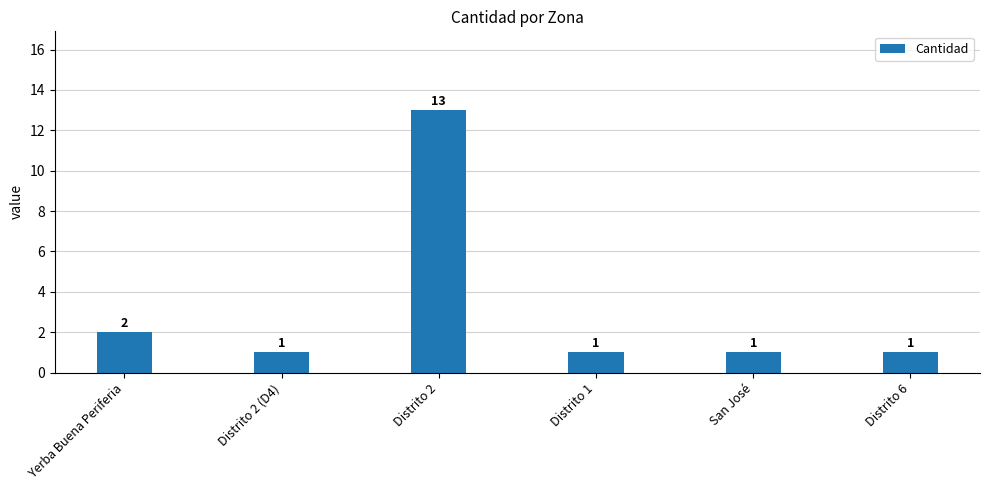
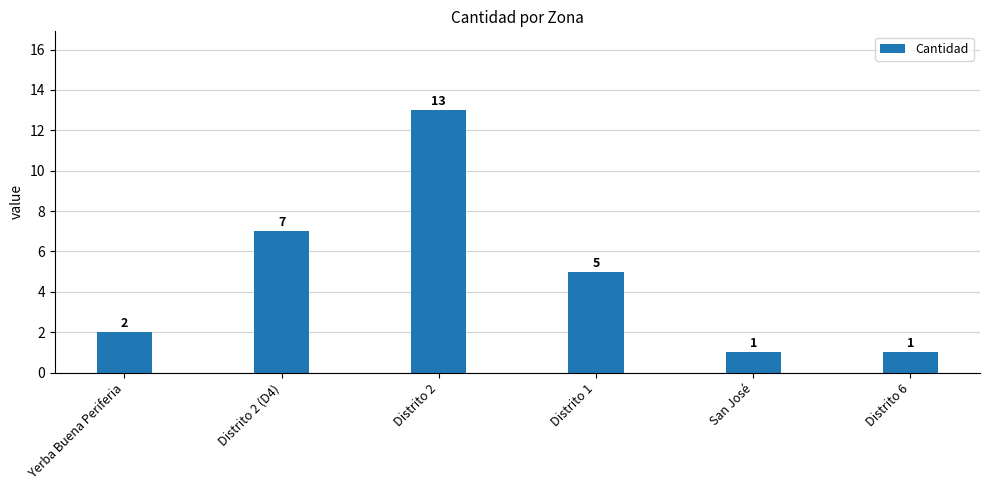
  {
    "Yerba Buena Periferia": 2,
-   "Distrito 2 (D4)": 1,
+   "Distrito 2 (D4)": 7,
    "Distrito 2": 13,
-   "Distrito 1": 1,
+   "Distrito 1": 5,
    "San José": 1,
    "Distrito 6": 1
  }
